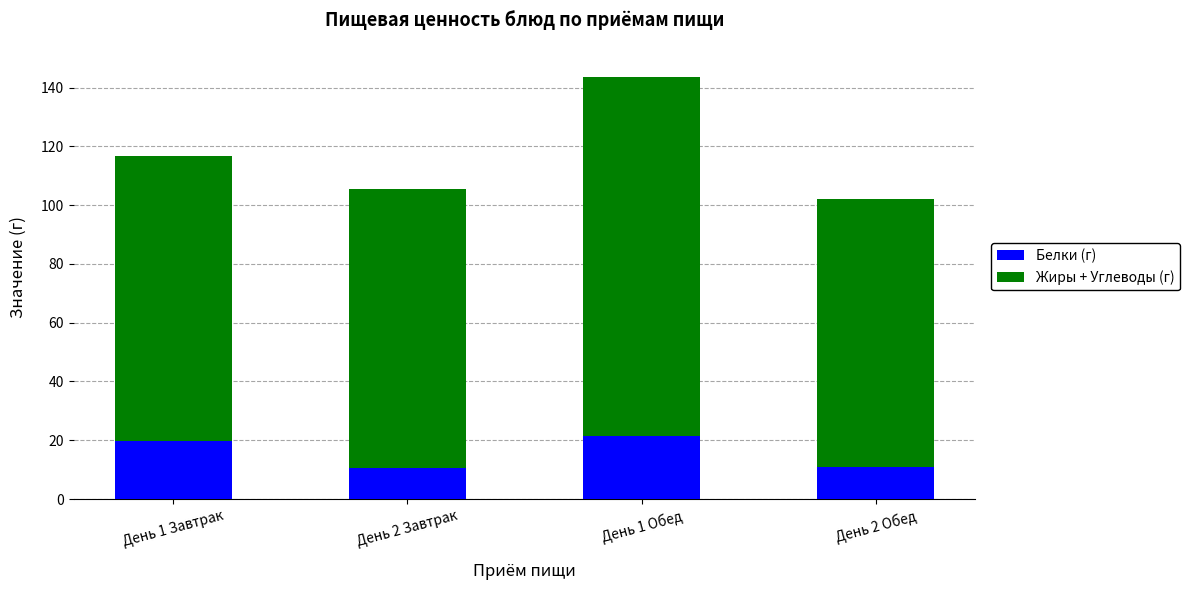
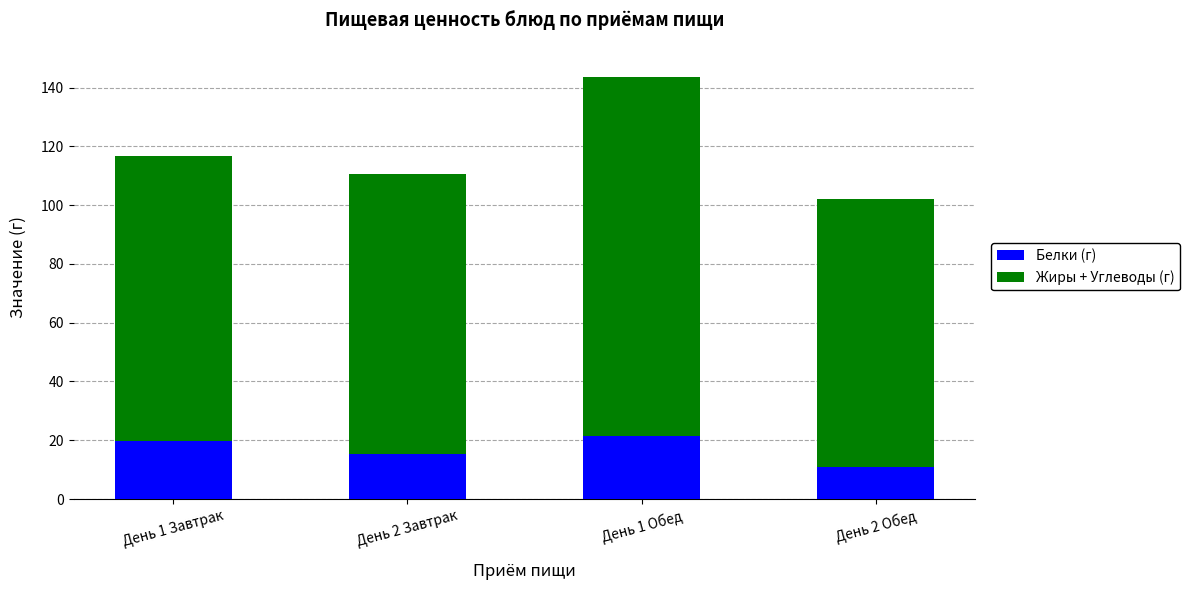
  {
    "Белки (г)": {
      "День 1 Завтрак": 20,
-     "День 2 Завтрак": 10,
+     "День 2 Завтрак": 15,
      "День 1 Обед": 21,
      "День 2 Обед": 11
    },
    "Жиры + Углеводы (г)": {
      "День 1 Завтрак": 97,
      "День 2 Завтрак": 95,
      "День 1 Обед": 122,
      "День 2 Обед": 91
    }
  }
